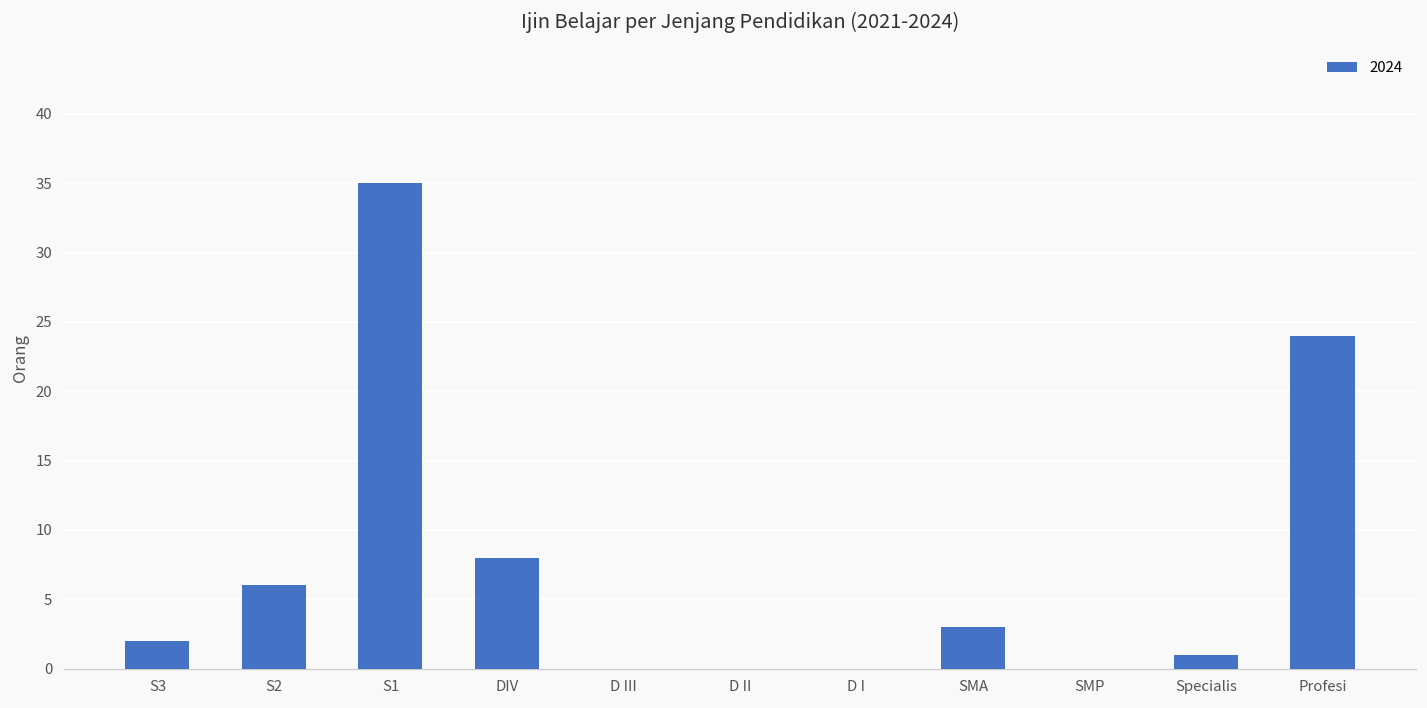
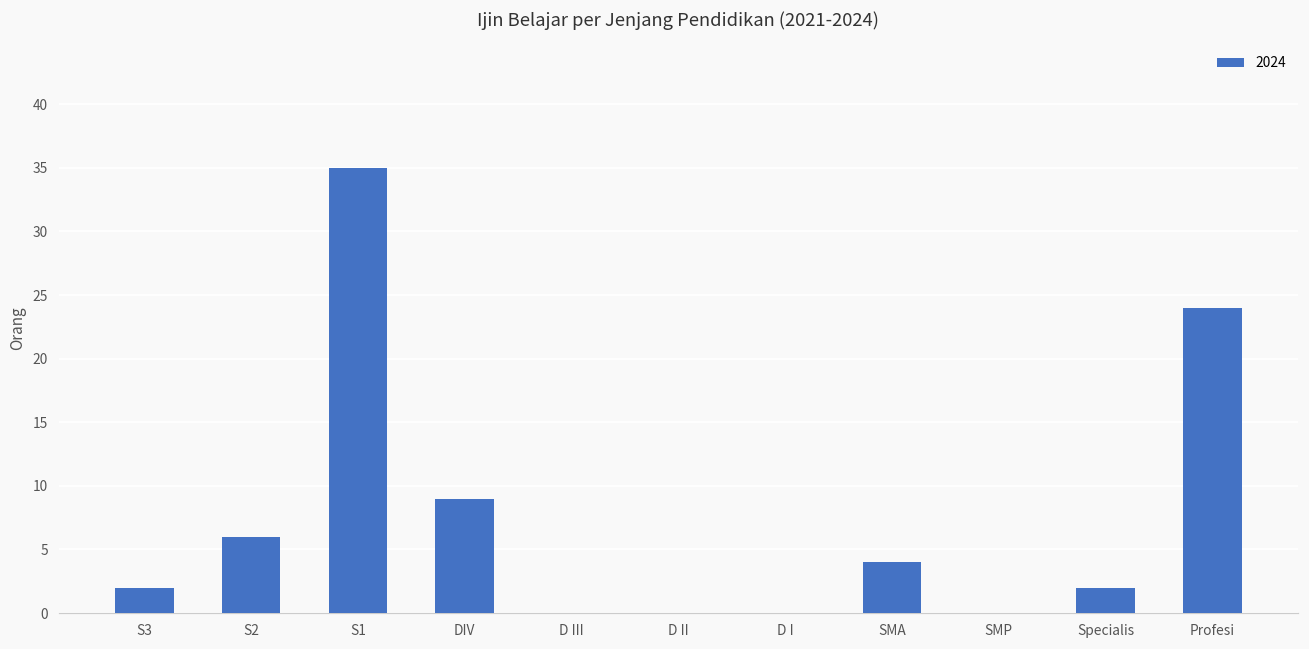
  {
    "S3": 2,
    "S2": 6,
    "S1": 35,
-   "DIV": 8,
+   "DIV": 9,
    "D III": 0,
    "D II": 0,
    "D I": 0,
-   "SMA": 3,
+   "SMA": 4,
    "SMP": 0,
-   "Specialis": 1,
+   "Specialis": 2,
    "Profesi": 24
  }
